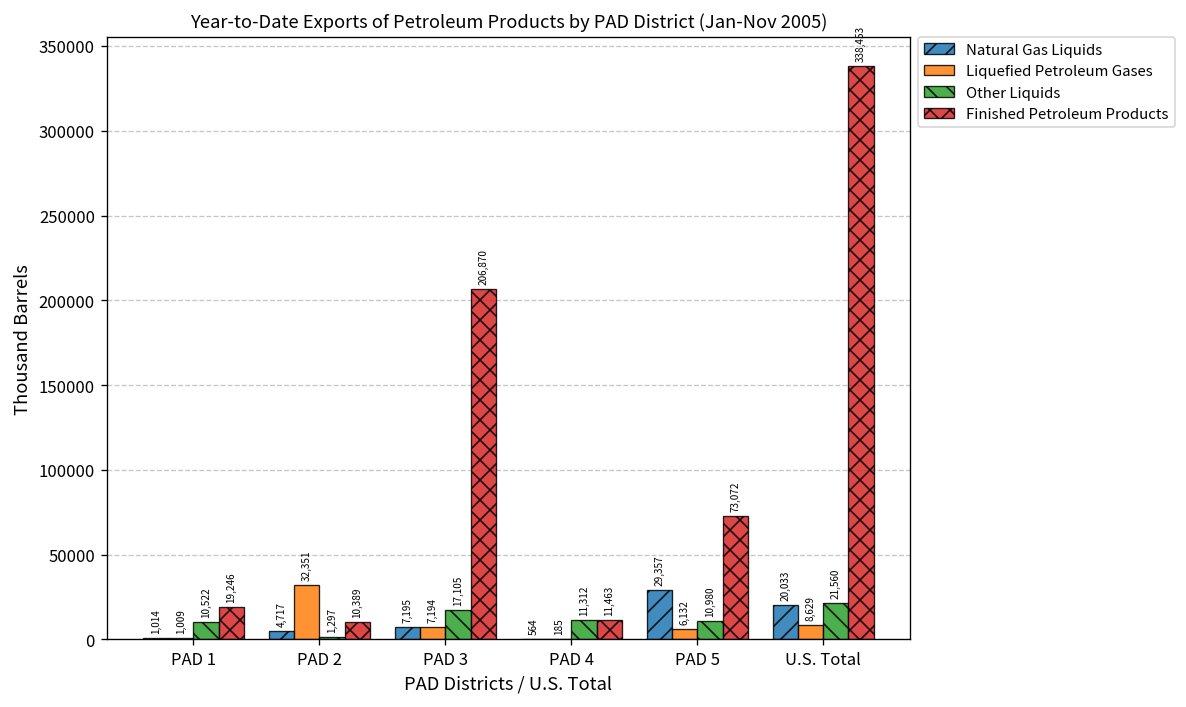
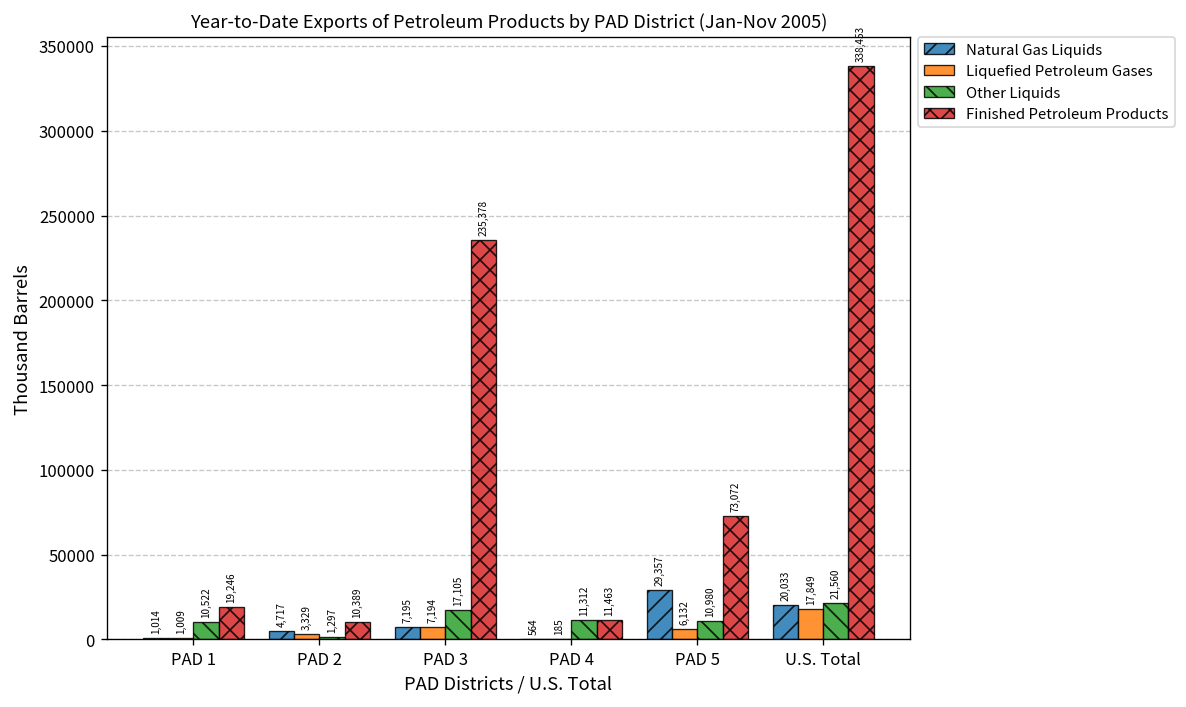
  {
    "Natural Gas Liquids": {
      "PAD 1": "1,014",
      "PAD 2": "4,717",
      "PAD 3": "7,195",
      "PAD 4": "564",
      "PAD 5": "29,357",
      "U.S. Total": "20,033"
    },
    "Liquefied Petroleum Gases": {
      "PAD 1": "1,009",
-     "PAD 2": "32,351",
+     "PAD 2": "3,329",
      "PAD 3": "7,194",
      "PAD 4": "185",
      "PAD 5": "6,132",
-     "U.S. Total": "8,629"
+     "U.S. Total": "17,849"
    },
    "Other Liquids": {
      "PAD 1": "10,522",
      "PAD 2": "1,297",
      "PAD 3": "17,105",
      "PAD 4": "11,312",
      "PAD 5": "10,980",
      "U.S. Total": "21,560"
    },
    "Finished Petroleum Products": {
      "PAD 1": "19,246",
      "PAD 2": "10,389",
-     "PAD 3": "206,870",
+     "PAD 3": "235,378",
      "PAD 4": "11,463",
      "PAD 5": "73,072",
      "U.S. Total": "338,453"
    }
  }
